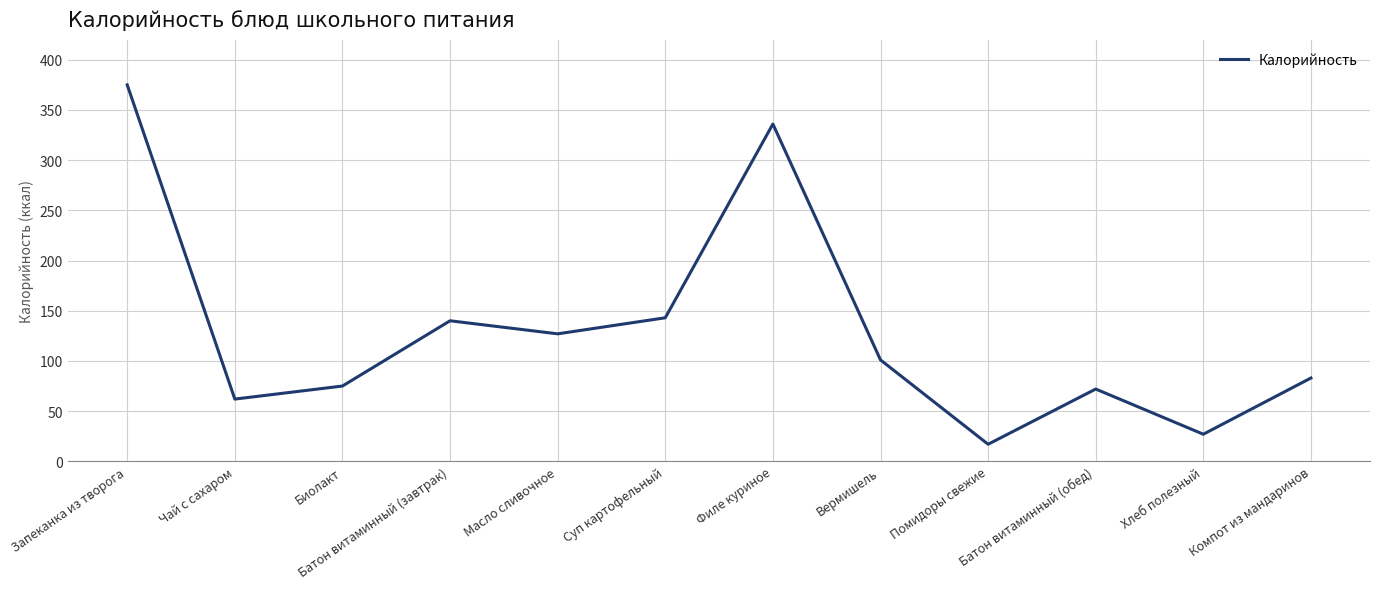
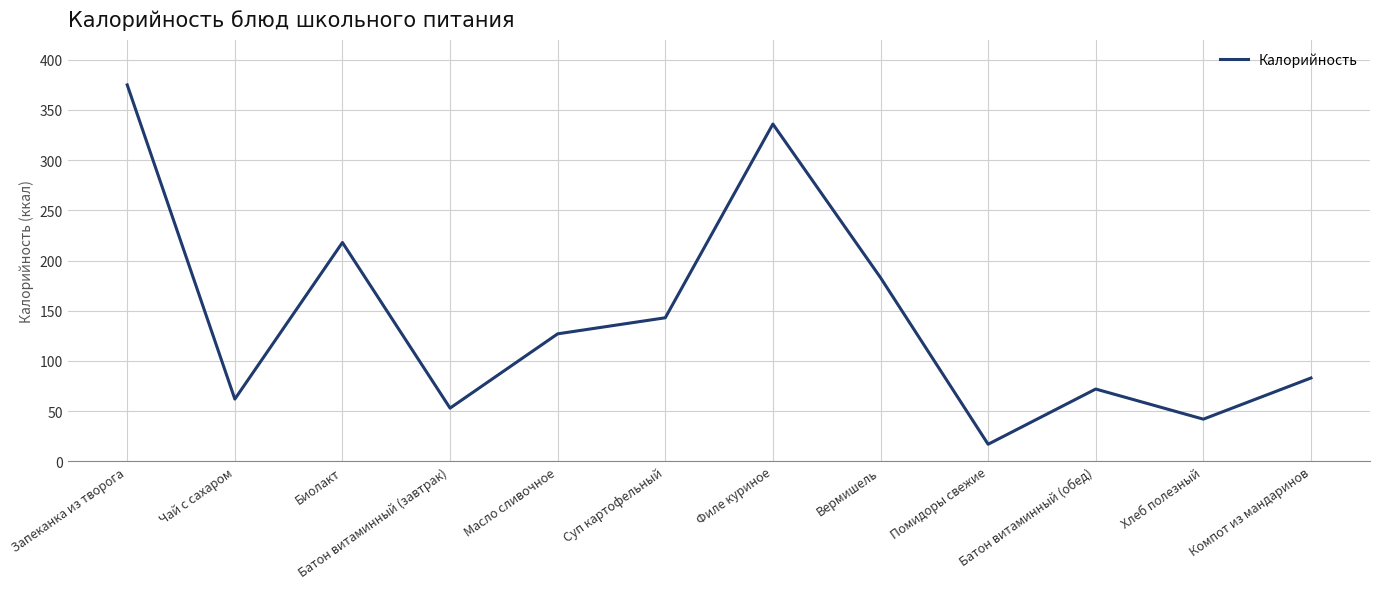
  {
    "Запеканка из творога": 375,
    "Чай с сахаром": 62,
-   "Биолакт": 75,
-   "Батон витаминный (завтрак)": 140,
+   "Биолакт": 218,
+   "Батон витаминный (завтрак)": 53,
    "Масло сливочное": 127,
    "Суп картофельный": 143,
    "Филе куриное": 336,
-   "Вермишель": 101,
+   "Вермишель": 183,
    "Помидоры свежие": 17,
    "Батон витаминный (обед)": 72,
-   "Хлеб полезный": 27,
+   "Хлеб полезный": 42,
    "Компот из мандаринов": 83
  }
